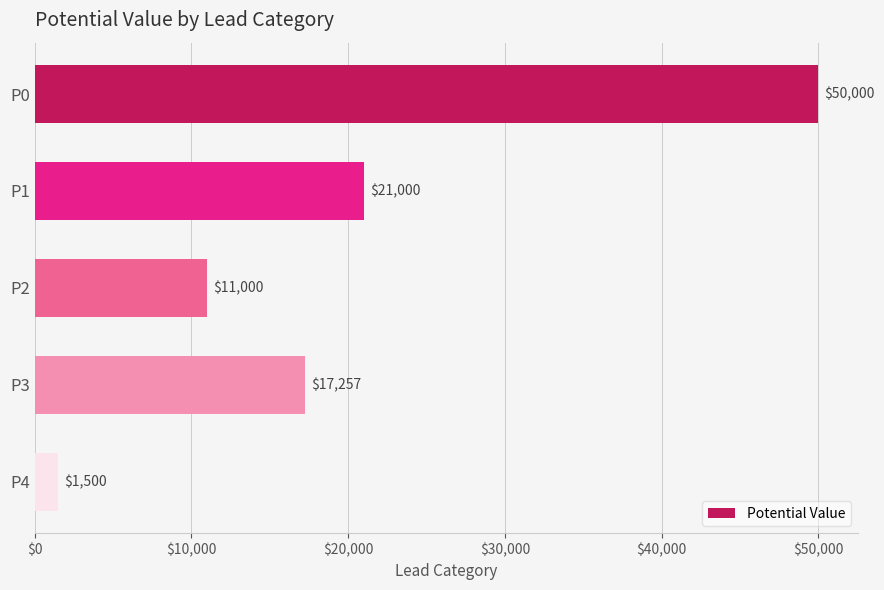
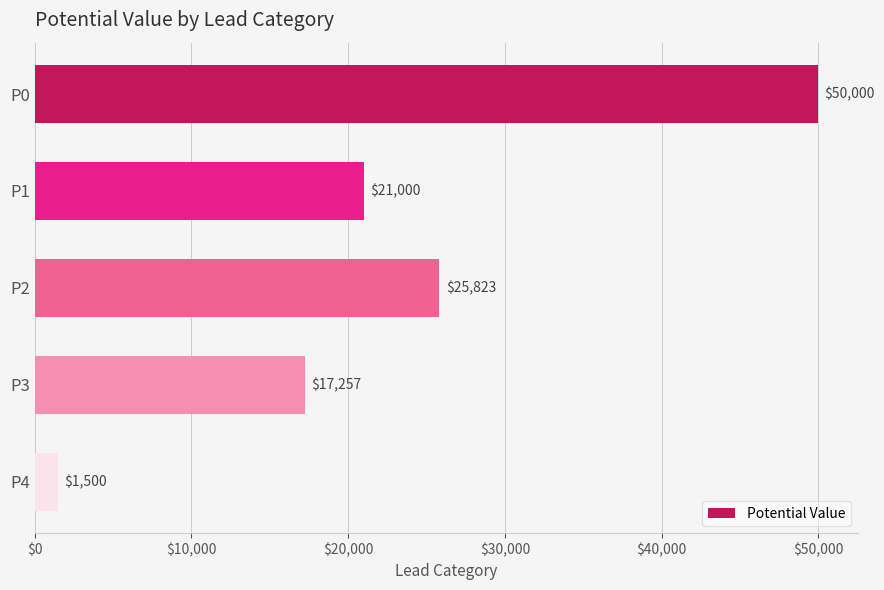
  {
    "P0": "$50,000",
    "P1": "$21,000",
-   "P2": "$11,000",
+   "P2": "$25,823",
    "P3": "$17,257",
    "P4": "$1,500"
  }
